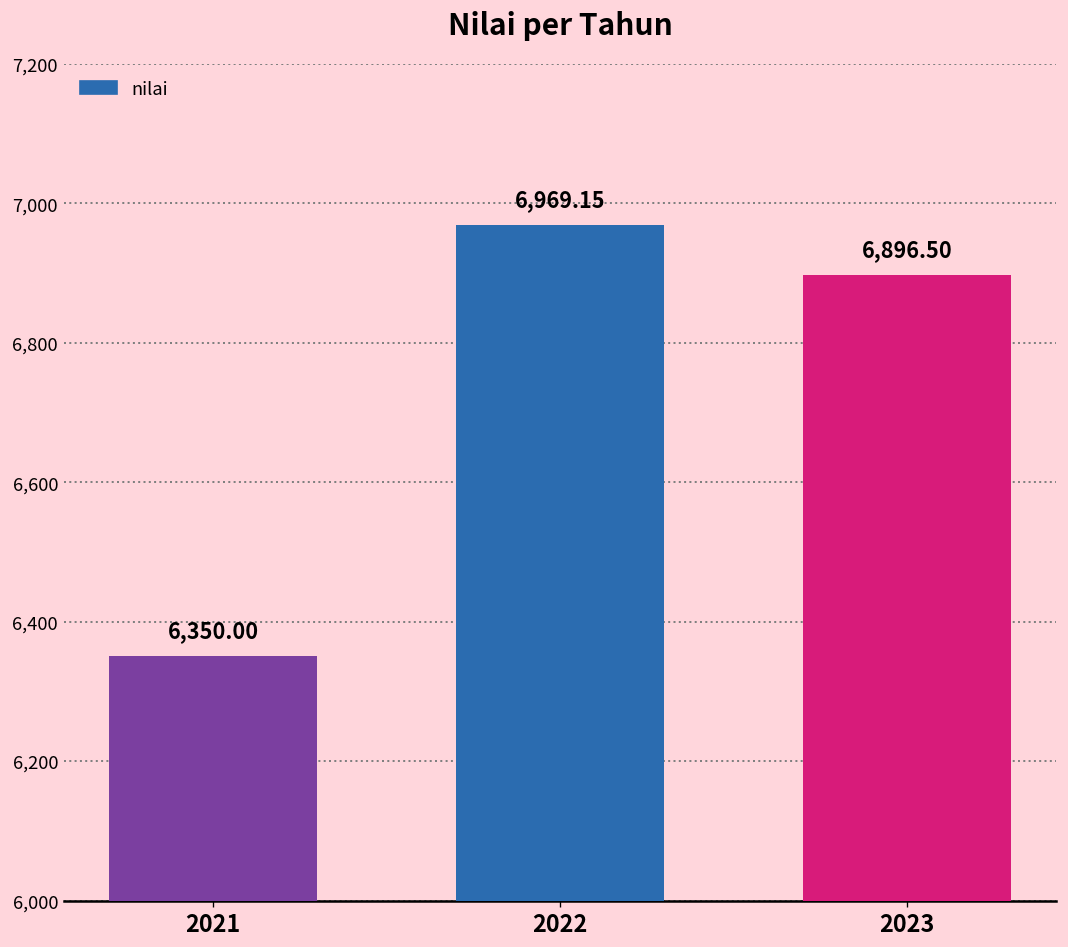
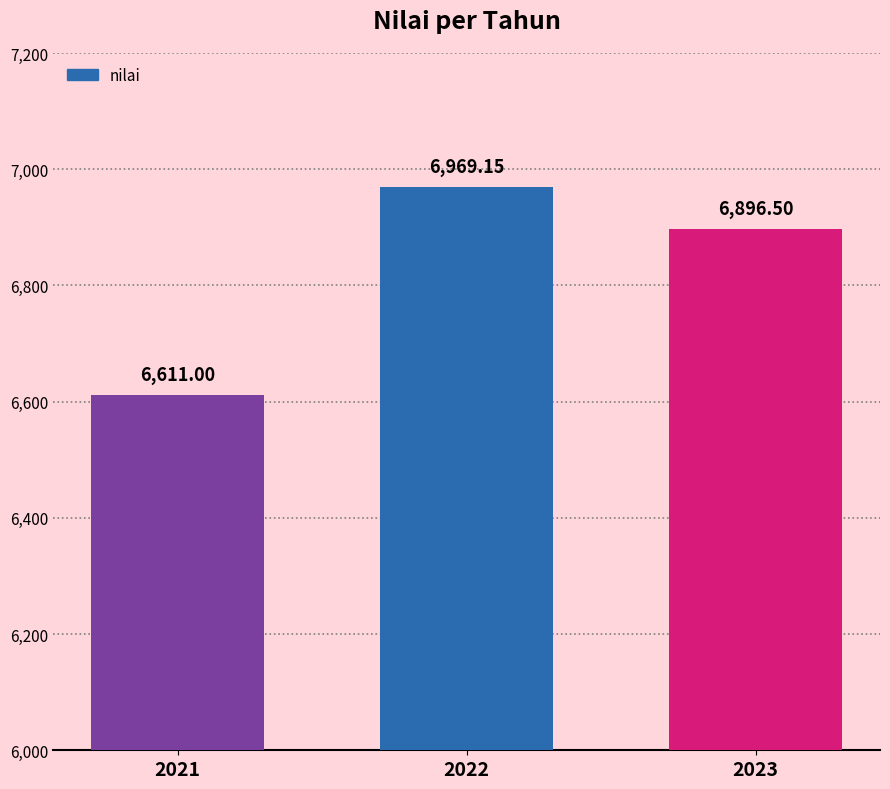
  {
-   "2021": "6,350.00",
+   "2021": "6,611.00",
    "2022": "6,969.15",
    "2023": "6,896.50"
  }
